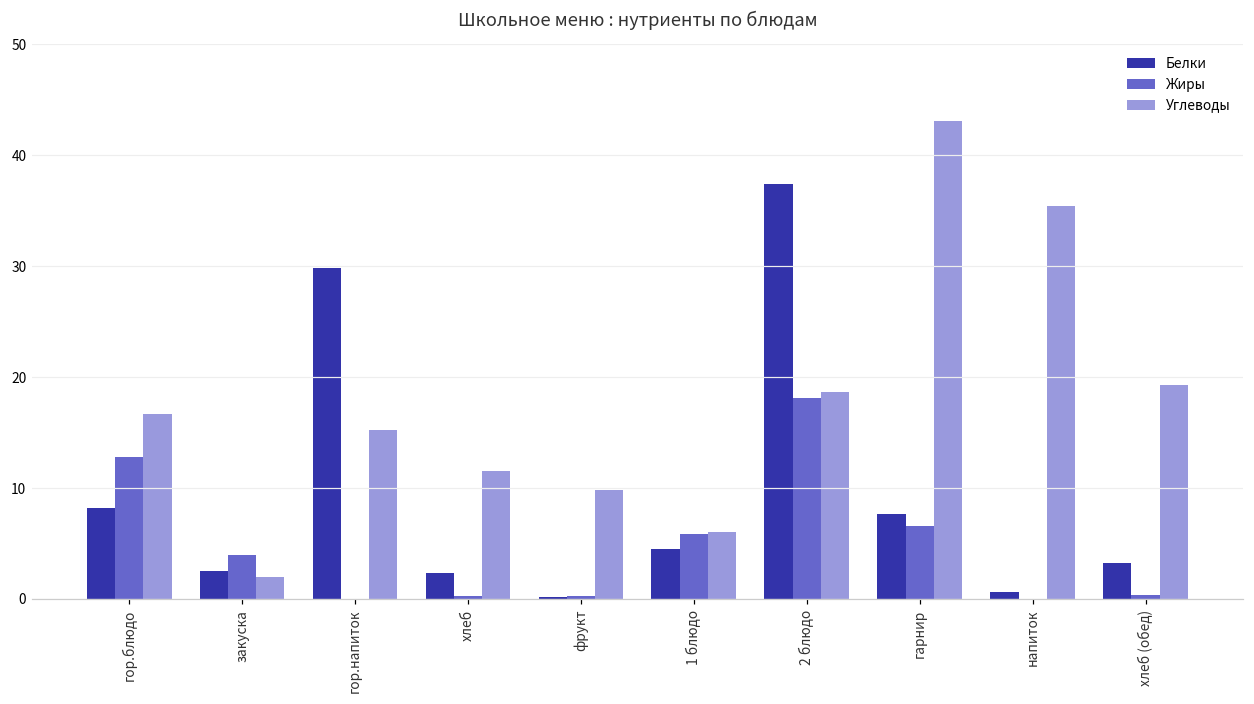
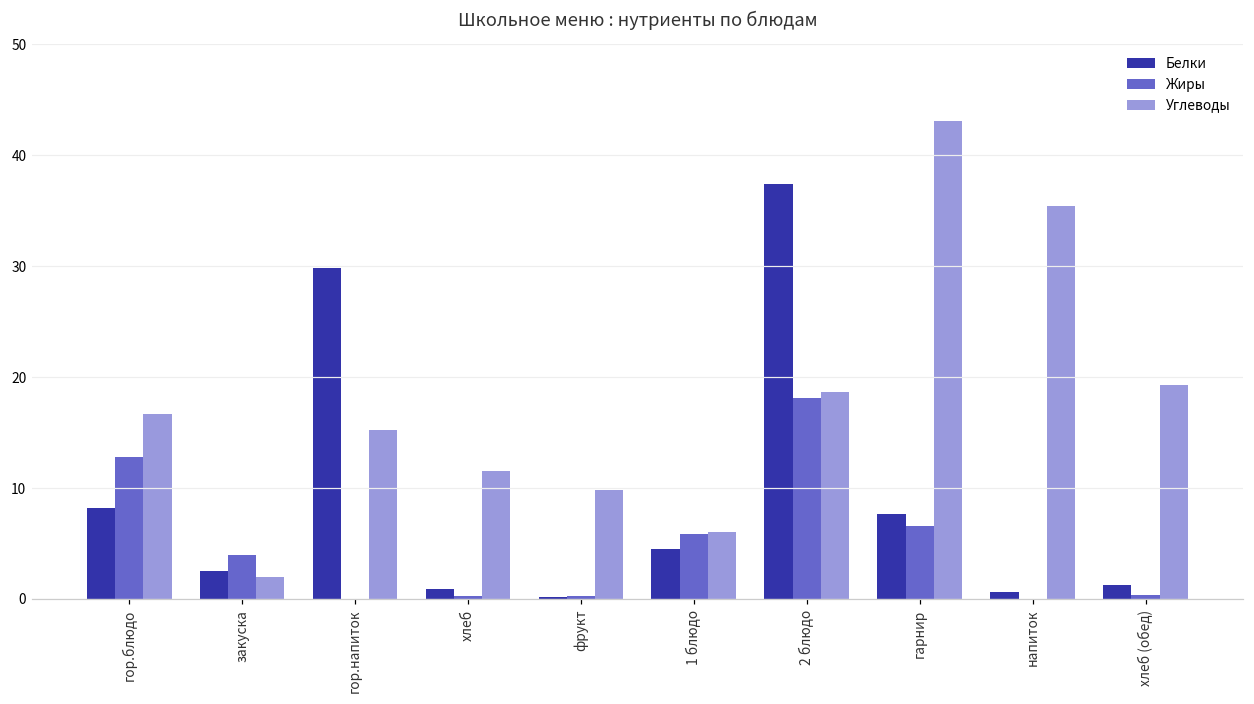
  {
    "Белки": {
      "гор.блюдо": 8.2,
      "закуска": 2.5,
      "гор.напиток": 29.8,
-     "хлеб": 2.3,
+     "хлеб": 0.9,
      "1 блюдо": 4.5,
      "2 блюдо": 37.4,
      "гарнир": 7.7,
      "напиток": 0.6,
-     "хлеб (обед)": 3.2
+     "хлеб (обед)": 1.3
    },
    "Жиры": {
      "гор.блюдо": 12.8,
      "закуска": 4.0,
      "гор.напиток": 0.0,
      "хлеб": 0.3,
      "фрукт": 0.3,
      "1 блюдо": 5.9,
      "2 блюдо": 18.1,
      "гарнир": 6.6,
      "напиток": 0.0,
      "хлеб (обед)": 0.4
    },
    "Углеводы": {
      "гор.блюдо": 16.7,
      "закуска": 2.0,
      "гор.напиток": 15.2,
      "хлеб": 11.5,
      "фрукт": 9.8,
      "1 блюдо": 6.0,
      "2 блюдо": 18.7,
      "гарнир": 43.1,
      "напиток": 35.4,
      "хлеб (обед)": 19.3
    }
  }
